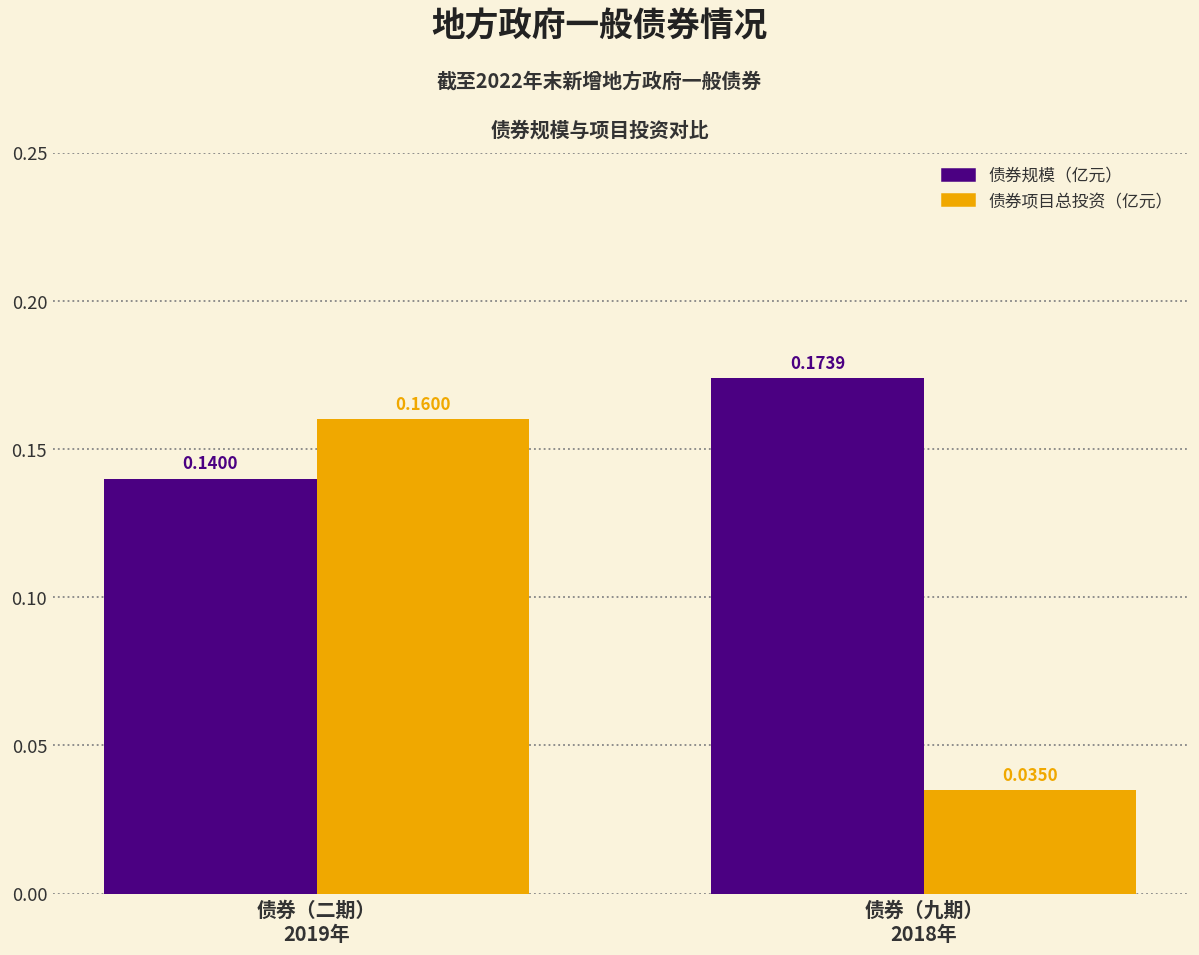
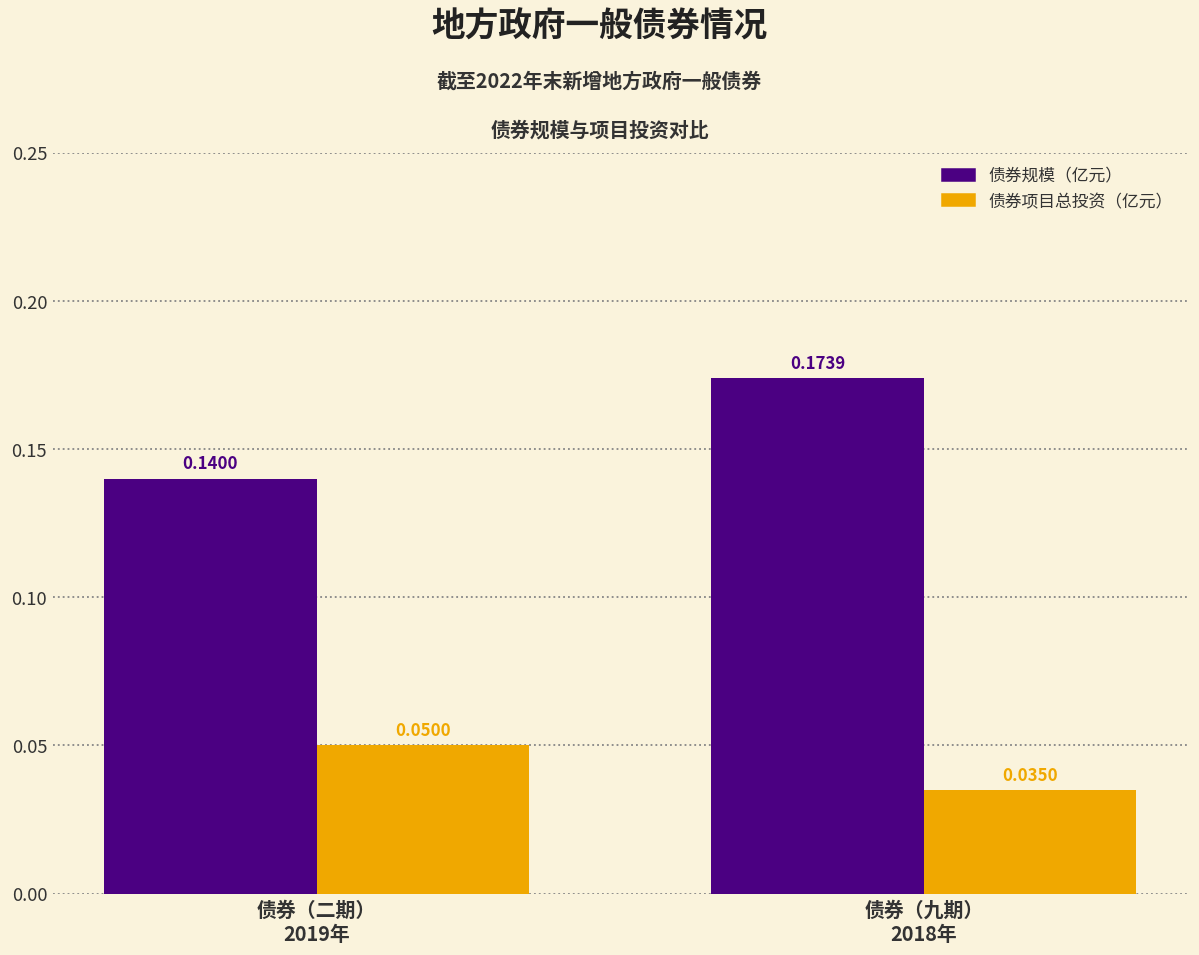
  {
    "债券规模（亿元）": {
      "债券（二期） 2019年": 0.1400,
      "债券（九期） 2018年": 0.1739
    },
    "债券项目总投资（亿元）": {
-     "债券（二期） 2019年": 0.1600,
+     "债券（二期） 2019年": 0.0500,
      "债券（九期） 2018年": 0.0350
    }
  }
